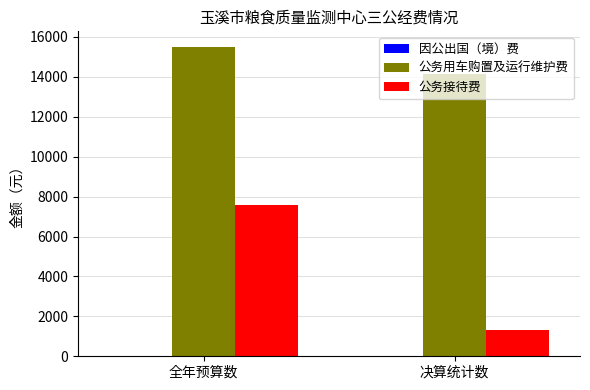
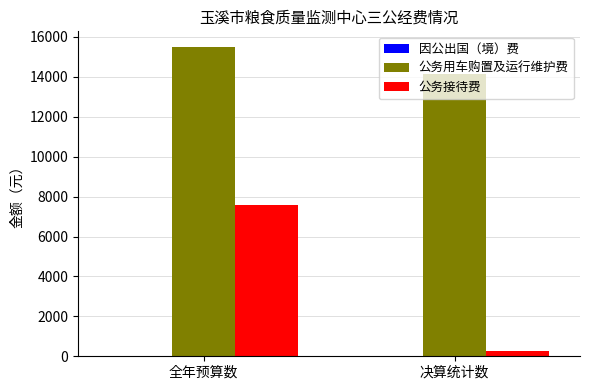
  {
    "因公出国（境）费": {
      "全年预算数": 0,
      "决算统计数": 0
    },
    "公务用车购置及运行维护费": {
      "全年预算数": 15500
    },
    "公务接待费": {
      "全年预算数": 7600,
-     "决算统计数": 1300
+     "决算统计数": 300
    }
  }
